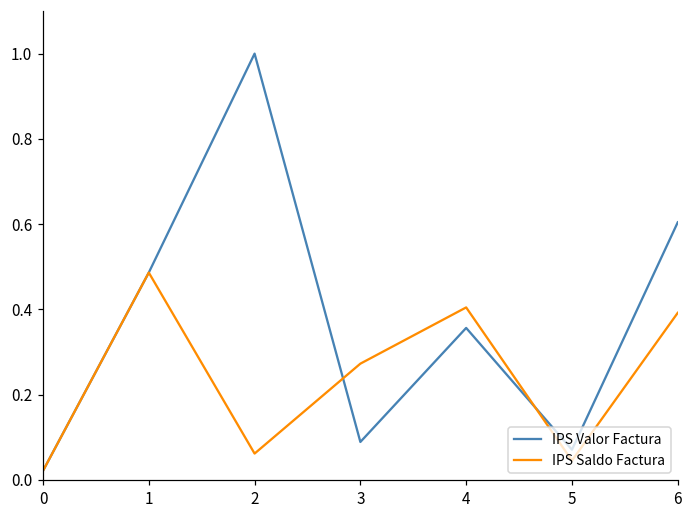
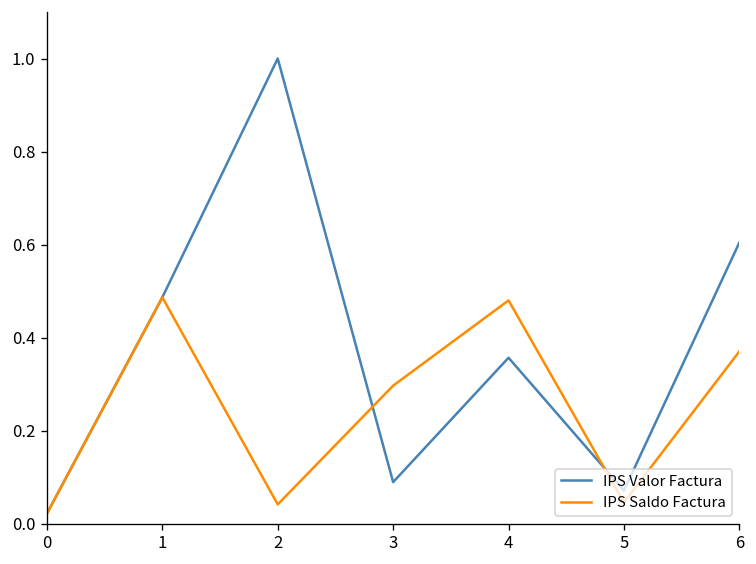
  {
    "IPS Valor Factura": {
      "2": 1.00,
      "3": 0.09,
      "4": 0.36,
      "6": 0.60
    },
    "IPS Saldo Factura": {
-     "2": 0.06,
-     "3": 0.27,
-     "4": 0.40,
-     "6": 0.39
+     "2": 0.04,
+     "3": 0.30,
+     "4": 0.48,
+     "6": 0.37
    }
  }
